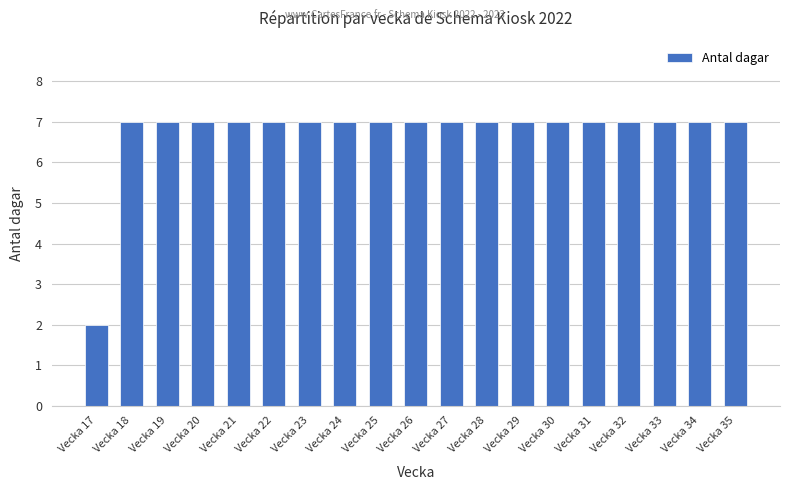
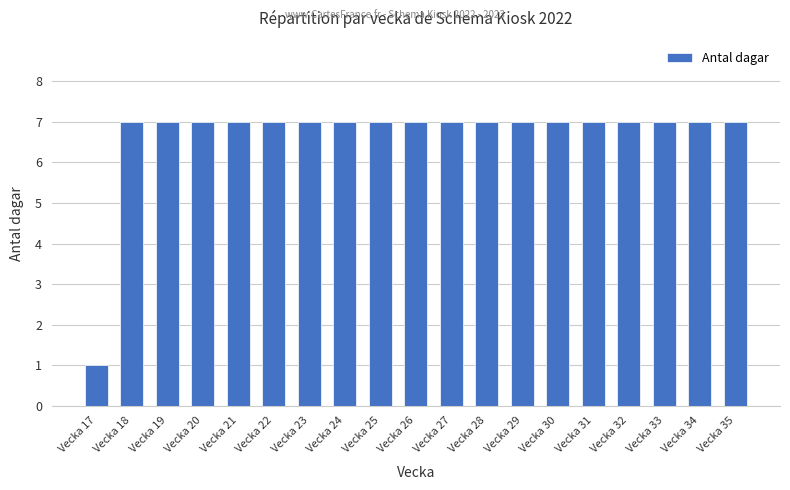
  {
-   "Vecka 17": 2,
+   "Vecka 17": 1,
    "Vecka 18": 7,
    "Vecka 19": 7,
    "Vecka 20": 7,
    "Vecka 21": 7,
    "Vecka 22": 7,
    "Vecka 23": 7,
    "Vecka 24": 7,
    "Vecka 25": 7,
    "Vecka 26": 7,
    "Vecka 27": 7,
    "Vecka 28": 7,
    "Vecka 29": 7,
    "Vecka 30": 7,
    "Vecka 31": 7,
    "Vecka 32": 7,
    "Vecka 33": 7,
    "Vecka 34": 7,
    "Vecka 35": 7
  }
